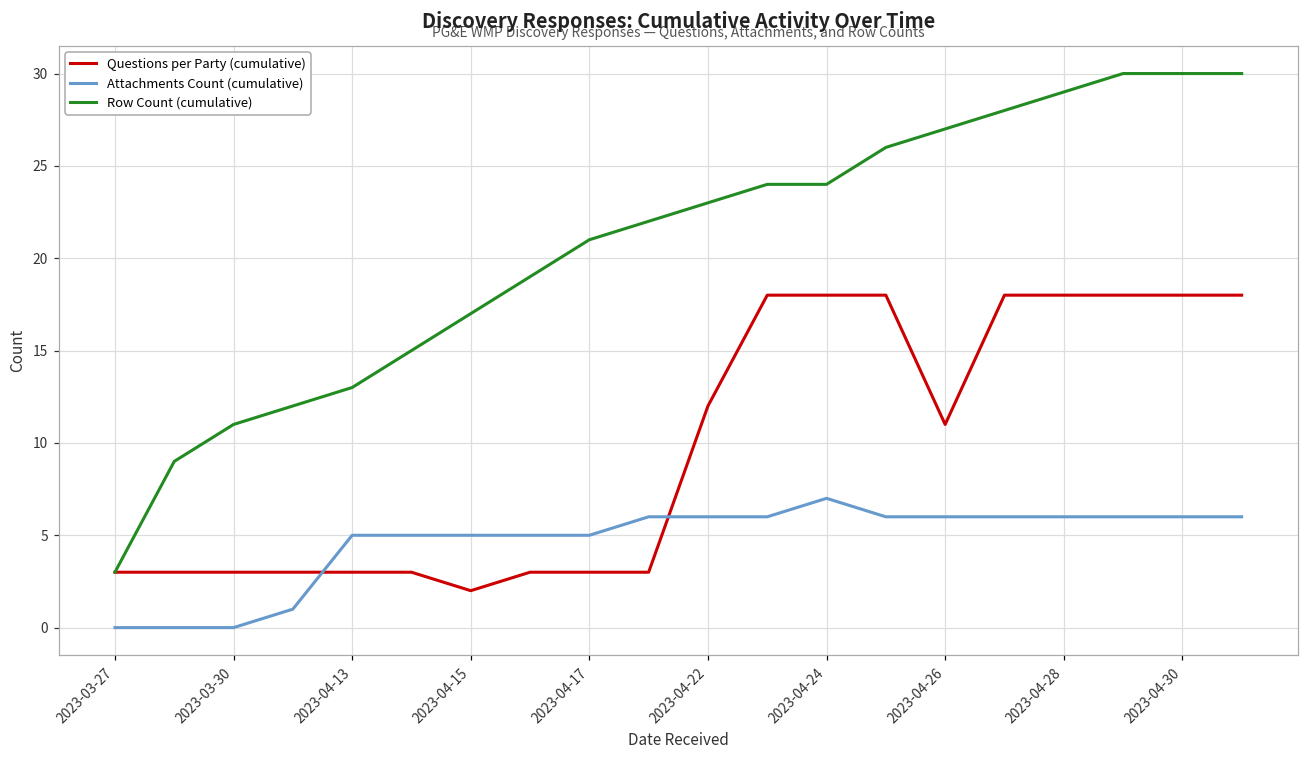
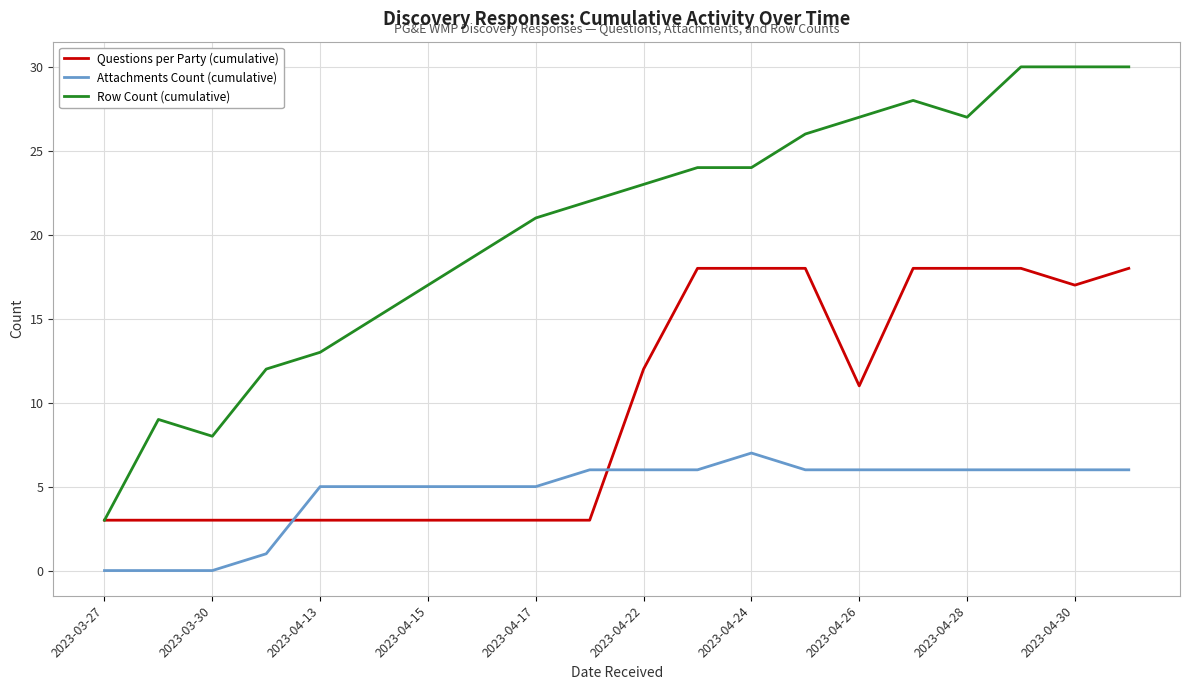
  {
    "Questions per Party (cumulative)": {
      "2023-03-30": 3,
      "2023-04-13": 3,
-     "2023-04-15": 2,
+     "2023-04-15": 3,
      "2023-04-17": 3,
      "2023-04-22": 12,
      "2023-04-24": 18,
      "2023-04-26": 11,
      "2023-04-28": 18,
-     "2023-04-30": 18
+     "2023-04-30": 17
    },
    "Attachments Count (cumulative)": {
      "2023-03-27": 0,
      "2023-03-30": 0,
      "2023-04-13": 5,
      "2023-04-15": 5,
      "2023-04-17": 5,
      "2023-04-22": 6,
      "2023-04-24": 7,
      "2023-04-26": 6,
      "2023-04-28": 6,
      "2023-04-30": 6
    },
    "Row Count (cumulative)": {
-     "2023-03-30": 11,
+     "2023-03-30": 8,
      "2023-04-13": 13,
      "2023-04-15": 17,
      "2023-04-17": 21,
      "2023-04-22": 23,
      "2023-04-24": 24,
      "2023-04-26": 27,
-     "2023-04-28": 29,
+     "2023-04-28": 27,
      "2023-04-30": 30
    }
  }
